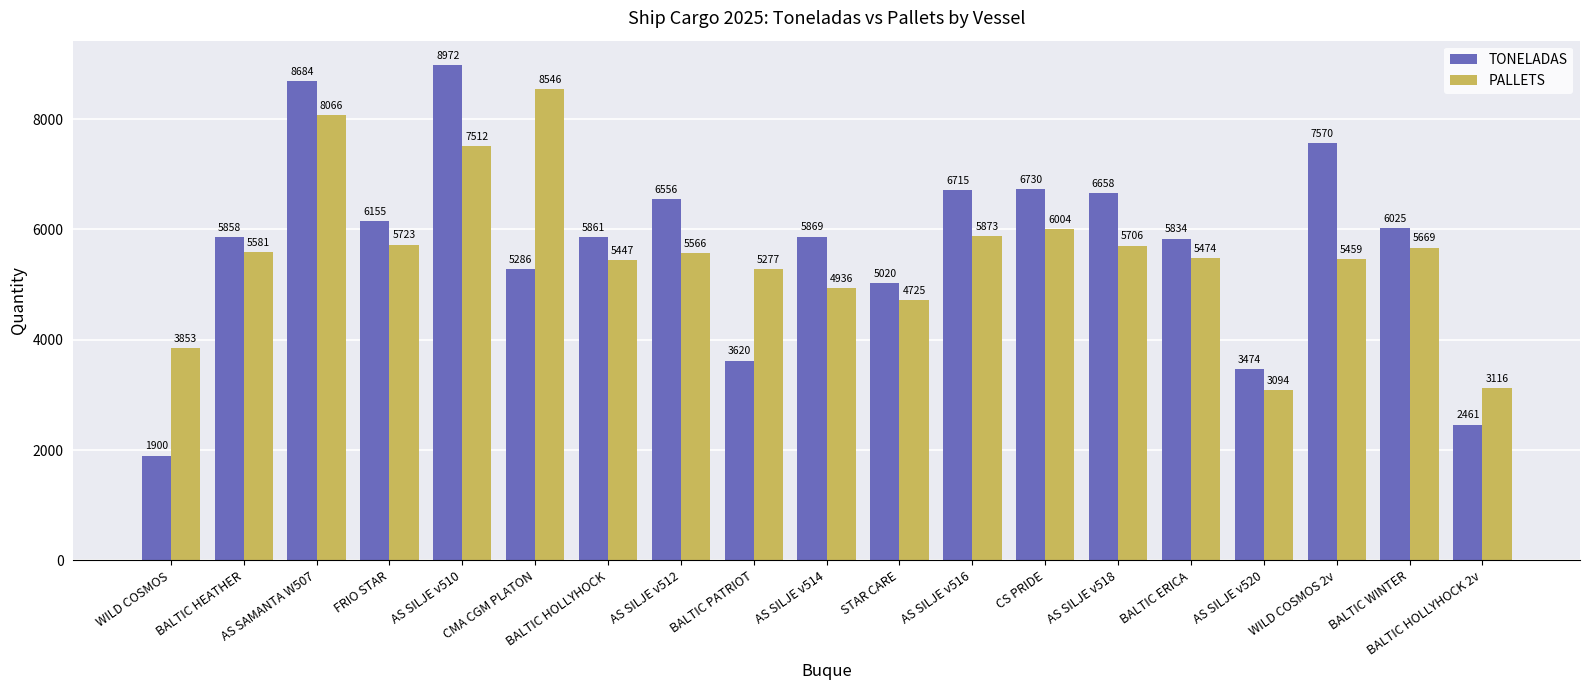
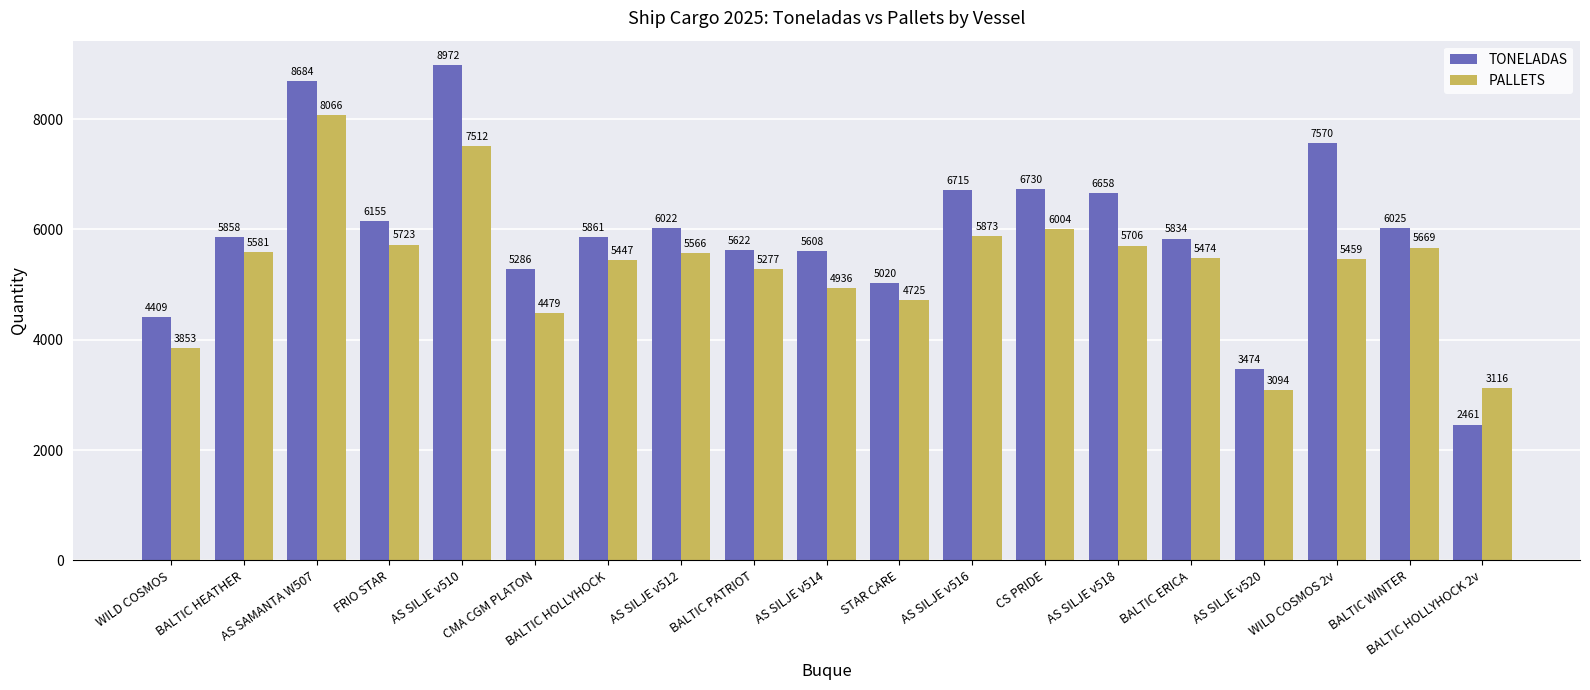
  {
    "TONELADAS": {
-     "WILD COSMOS": 1900,
+     "WILD COSMOS": 4409,
      "BALTIC HEATHER": 5858,
      "AS SAMANTA W507": 8684,
      "FRIO STAR": 6155,
      "AS SILJE v510": 8972,
      "CMA CGM PLATON": 5286,
      "BALTIC HOLLYHOCK": 5861,
-     "AS SILJE v512": 6556,
-     "BALTIC PATRIOT": 3620,
-     "AS SILJE v514": 5869,
+     "AS SILJE v512": 6022,
+     "BALTIC PATRIOT": 5622,
+     "AS SILJE v514": 5608,
      "STAR CARE": 5020,
      "AS SILJE v516": 6715,
      "CS PRIDE": 6730,
      "AS SILJE v518": 6658,
      "BALTIC ERICA": 5834,
      "AS SILJE v520": 3474,
      "WILD COSMOS 2v": 7570,
      "BALTIC WINTER": 6025,
      "BALTIC HOLLYHOCK 2v": 2461
    },
    "PALLETS": {
      "WILD COSMOS": 3853,
      "BALTIC HEATHER": 5581,
      "AS SAMANTA W507": 8066,
      "FRIO STAR": 5723,
      "AS SILJE v510": 7512,
-     "CMA CGM PLATON": 8546,
+     "CMA CGM PLATON": 4479,
      "BALTIC HOLLYHOCK": 5447,
      "AS SILJE v512": 5566,
      "BALTIC PATRIOT": 5277,
      "AS SILJE v514": 4936,
      "STAR CARE": 4725,
      "AS SILJE v516": 5873,
      "CS PRIDE": 6004,
      "AS SILJE v518": 5706,
      "BALTIC ERICA": 5474,
      "AS SILJE v520": 3094,
      "WILD COSMOS 2v": 5459,
      "BALTIC WINTER": 5669,
      "BALTIC HOLLYHOCK 2v": 3116
    }
  }
